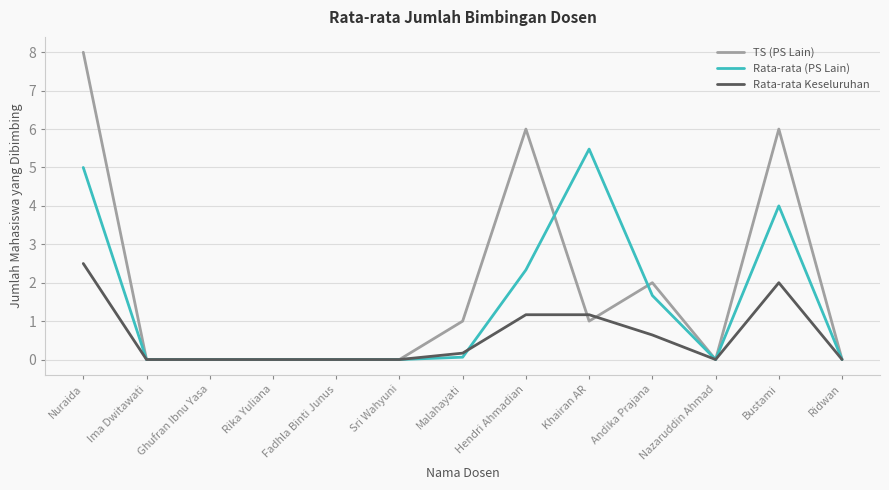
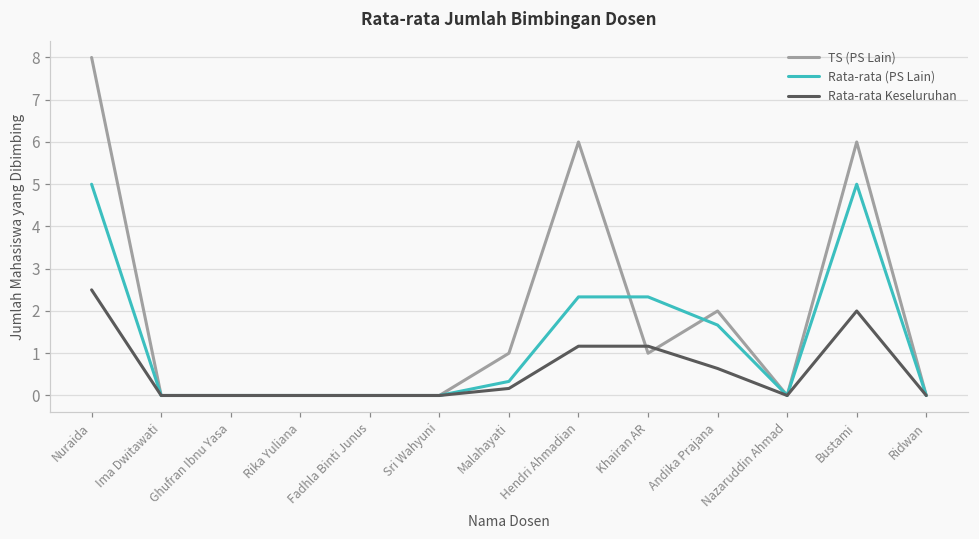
  {
    "TS (PS Lain)": {
      "Nuraida": 8.0,
      "Malahayati": 1.0,
      "Hendri Ahmadian": 6.0,
      "Khairan AR": 1.0,
      "Andika Prajana": 2.0,
      "Bustami": 6.0
    },
    "Rata-rata (PS Lain)": {
      "Nuraida": 5.0,
-     "Malahayati": 0.1,
+     "Malahayati": 0.3,
      "Hendri Ahmadian": 2.3,
-     "Khairan AR": 5.5,
+     "Khairan AR": 2.3,
      "Andika Prajana": 1.7,
-     "Bustami": 4
+     "Bustami": 5
    },
    "Rata-rata Keseluruhan": {
      "Nuraida": 2.5,
      "Malahayati": 0.2,
      "Hendri Ahmadian": 1.2,
      "Khairan AR": 1.2,
      "Andika Prajana": 0.6,
      "Bustami": 2.0
    }
  }
